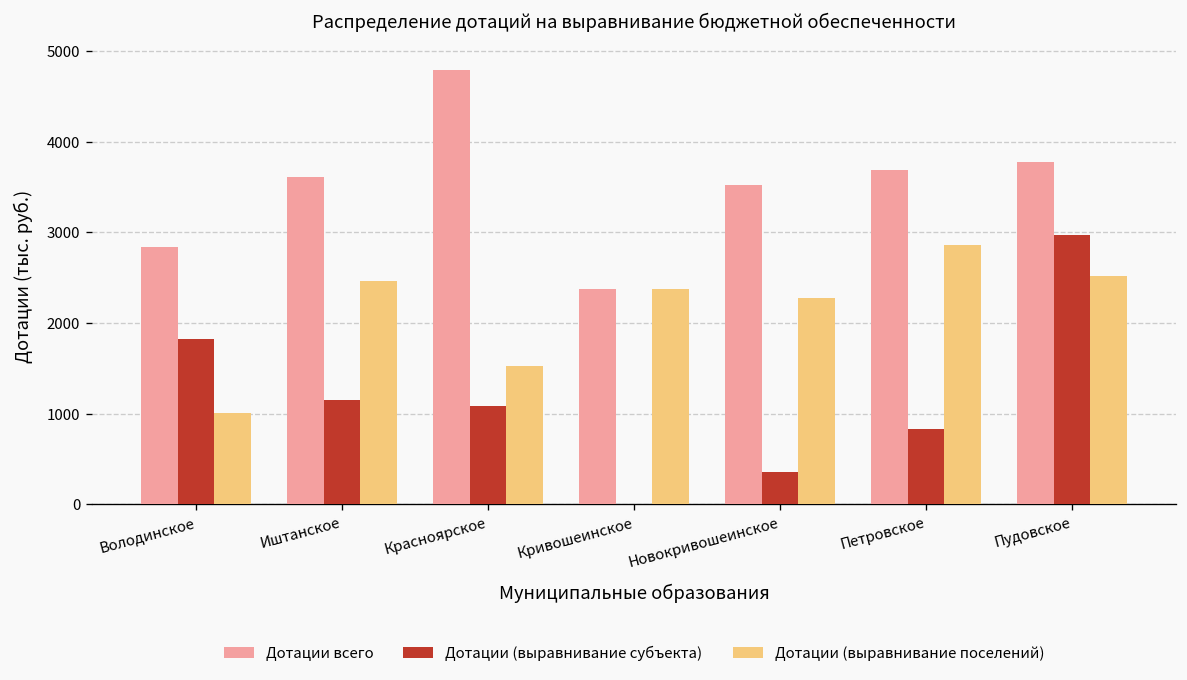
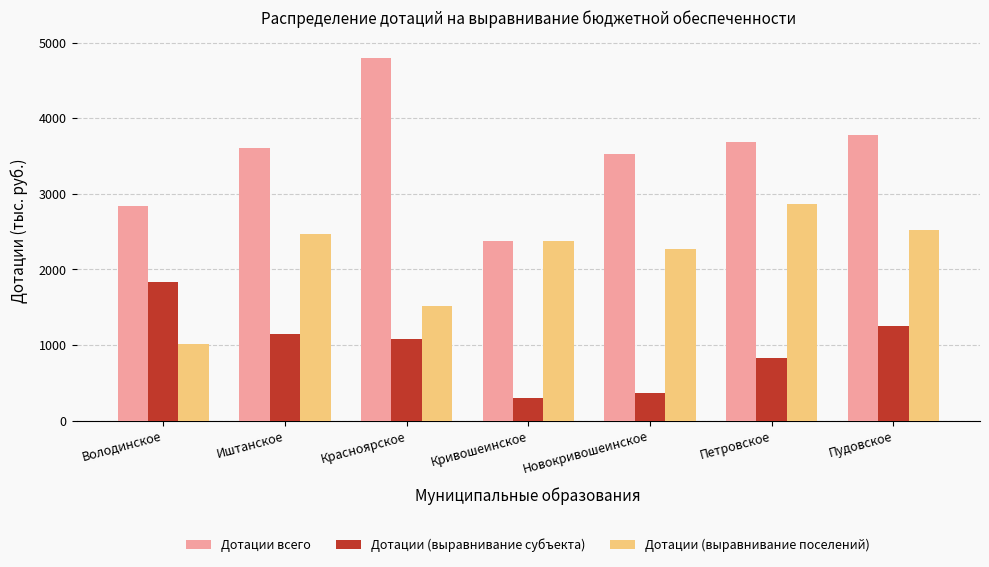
  {
    "Дотации (выравнивание субъекта)": {
      "Володинское": 1800,
      "Иштанское": 1100,
      "Красноярское": 1100,
-     "Кривошеинское": 0,
+     "Кривошеинское": 300,
      "Новокривошеинское": 400,
      "Петровское": 800,
-     "Пудовское": 3000
+     "Пудовское": 1300
    }
  }
